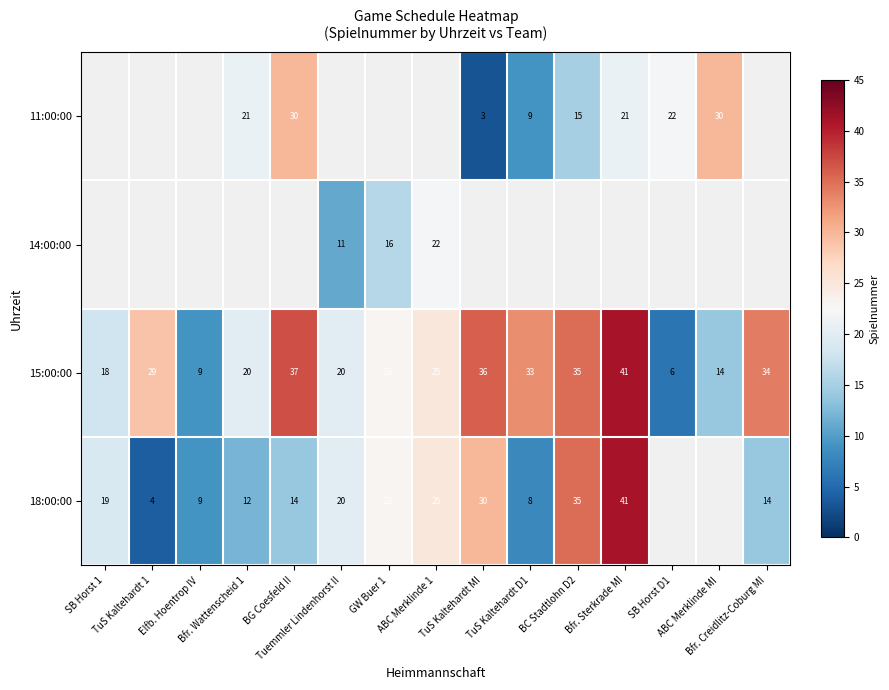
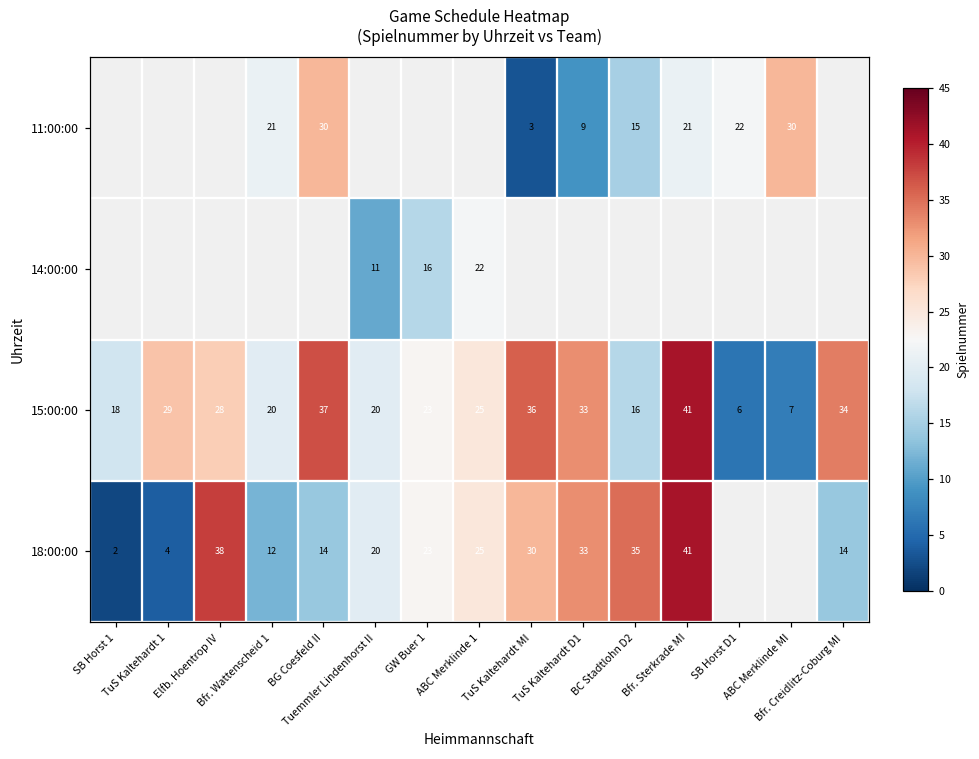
  {
    "11:00:00": {
      "Bfr. Wattenscheid 1": 21,
      "BG Coesfeld II": 30,
      "TuS Kaltehardt MI": 3,
      "TuS Kaltehardt D1": 9,
      "BC Stadtlohn D2": 15,
      "Bfr. Sterkrade MI": 21,
      "SB Horst D1": 22,
      "ABC Merklinde MI": 30
    },
    "14:00:00": {
      "Tuemmler Lindenhorst II": 11,
      "GW Buer 1": 16,
      "ABC Merklinde 1": 22
    },
    "15:00:00": {
      "SB Horst 1": 18,
      "TuS Kaltehardt 1": 29,
-     "Elfb. Hoentrop IV": 9,
+     "Elfb. Hoentrop IV": 28,
      "Bfr. Wattenscheid 1": 20,
      "BG Coesfeld II": 37,
      "Tuemmler Lindenhorst II": 20,
      "TuS Kaltehardt MI": 36,
      "TuS Kaltehardt D1": 33,
-     "BC Stadtlohn D2": 35,
+     "BC Stadtlohn D2": 16,
      "Bfr. Sterkrade MI": 41,
      "SB Horst D1": 6,
-     "ABC Merklinde MI": 14,
+     "ABC Merklinde MI": 7,
      "Bfr. Creidlitz-Coburg MI": 34
    },
    "18:00:00": {
-     "SB Horst 1": 19,
+     "SB Horst 1": 2,
      "TuS Kaltehardt 1": 4,
-     "Elfb. Hoentrop IV": 9,
+     "Elfb. Hoentrop IV": 38,
      "Bfr. Wattenscheid 1": 12,
      "BG Coesfeld II": 14,
      "Tuemmler Lindenhorst II": 20,
      "TuS Kaltehardt MI": 30,
-     "TuS Kaltehardt D1": 8,
+     "TuS Kaltehardt D1": 33,
      "BC Stadtlohn D2": 35,
      "Bfr. Sterkrade MI": 41,
      "Bfr. Creidlitz-Coburg MI": 14
    }
  }
